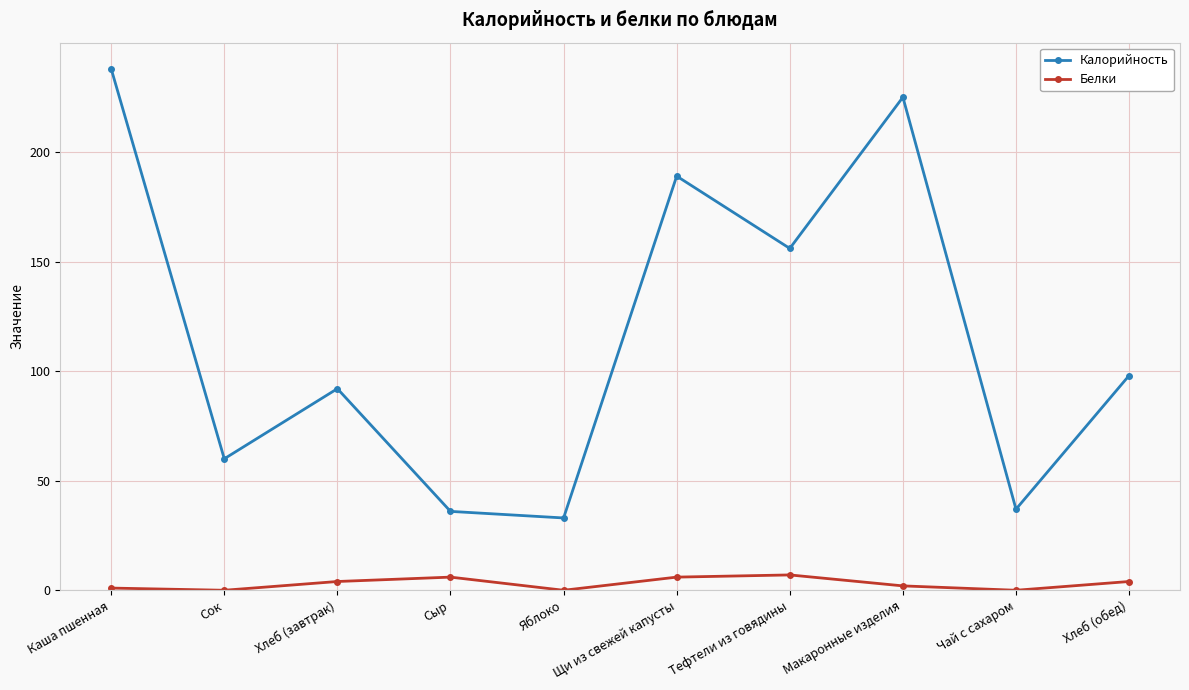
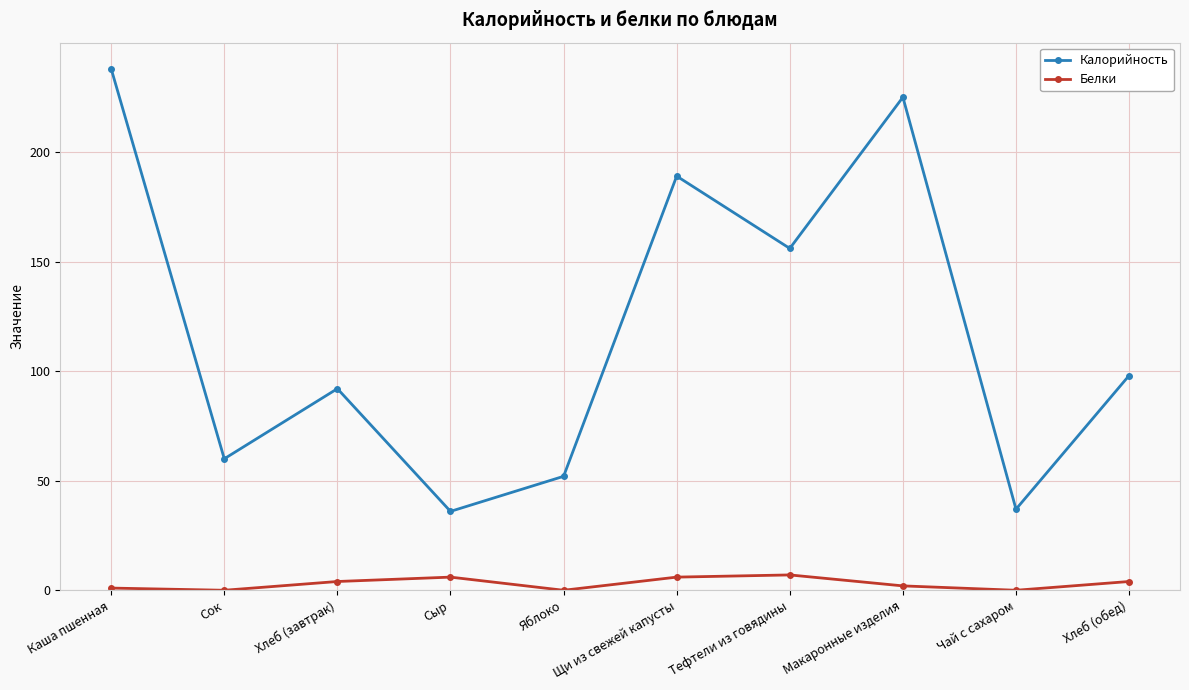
  {
    "Калорийность": {
      "Каша пшенная": 238,
      "Сок": 60,
      "Хлеб (завтрак)": 92,
      "Сыр": 36,
-     "Яблоко": 33,
+     "Яблоко": 52,
      "Щи из свежей капусты": 189,
      "Тефтели из говядины": 156,
      "Макаронные изделия": 225,
      "Чай с сахаром": 37,
      "Хлеб (обед)": 98
    },
    "Белки": {
      "Каша пшенная": 1,
      "Сок": 0,
      "Хлеб (завтрак)": 4,
      "Сыр": 6,
      "Яблоко": 0,
      "Щи из свежей капусты": 6,
      "Тефтели из говядины": 7,
      "Макаронные изделия": 2,
      "Чай с сахаром": 0,
      "Хлеб (обед)": 4
    }
  }
